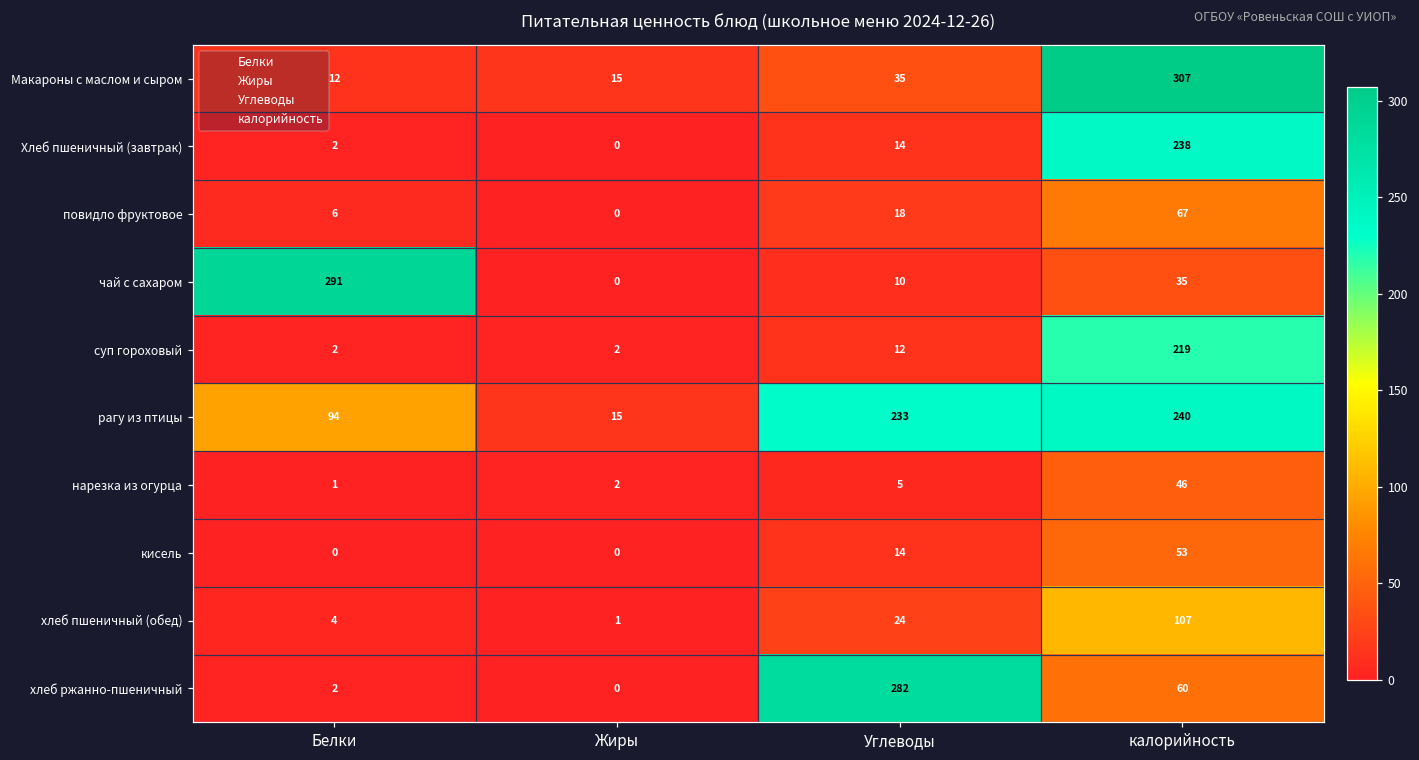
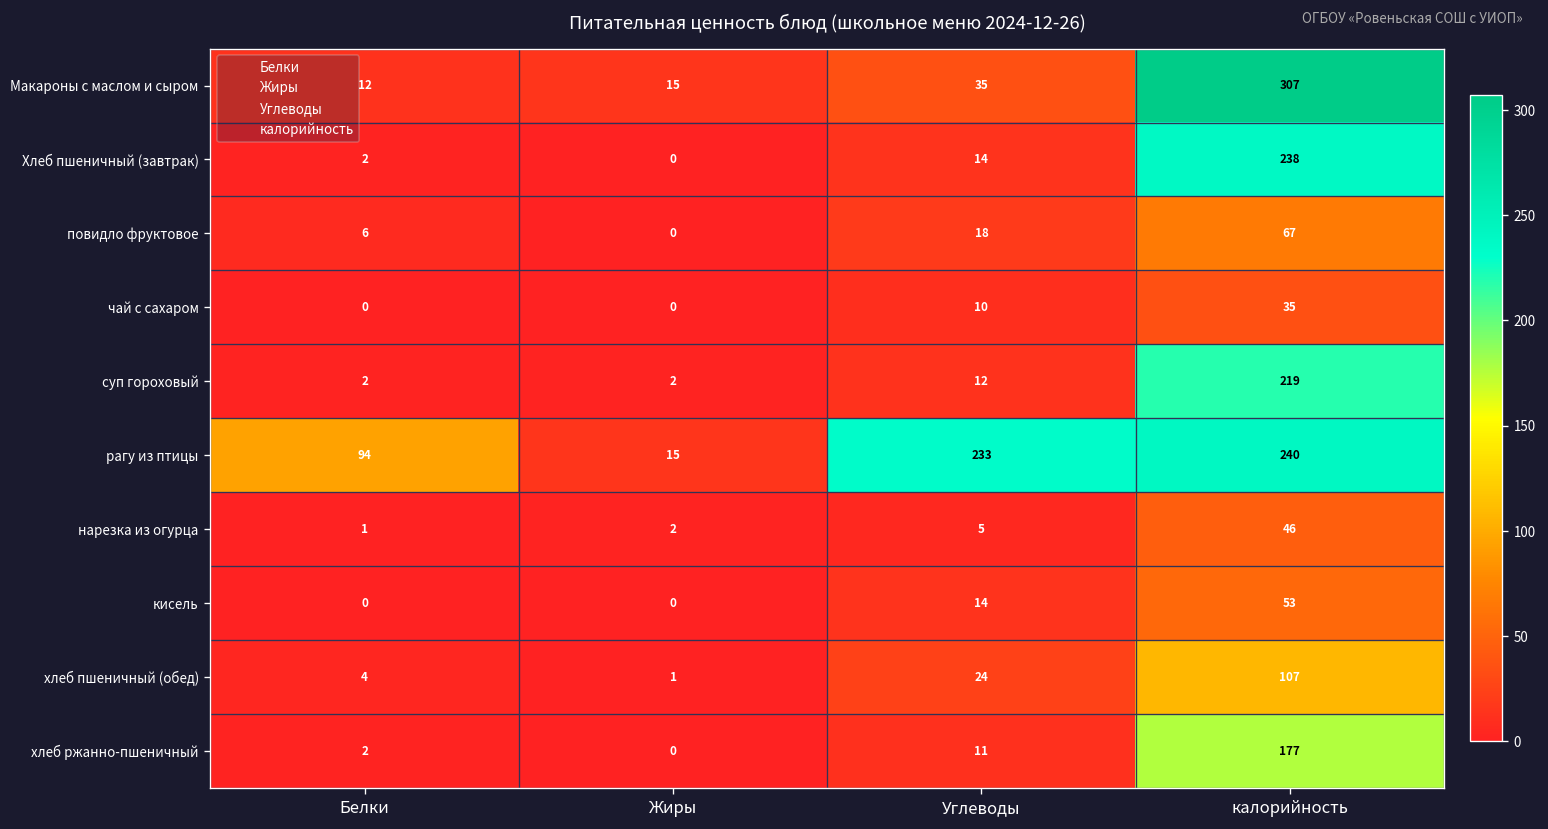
  {
    "Макароны с маслом и сыром": {
      "Жиры": 15,
      "Углеводы": 35,
      "калорийность": 307
    },
    "Хлеб пшеничный (завтрак)": {
      "Белки": 2,
      "Жиры": 0,
      "Углеводы": 14,
      "калорийность": 238
    },
    "повидло фруктовое": {
      "Белки": 6,
      "Жиры": 0,
      "Углеводы": 18,
      "калорийность": 67
    },
    "чай с сахаром": {
-     "Белки": 291,
+     "Белки": 0,
      "Жиры": 0,
      "Углеводы": 10,
      "калорийность": 35
    },
    "суп гороховый": {
      "Белки": 2,
      "Жиры": 2,
      "Углеводы": 12,
      "калорийность": 219
    },
    "рагу из птицы": {
      "Белки": 94,
      "Жиры": 15,
      "Углеводы": 233,
      "калорийность": 240
    },
    "нарезка из огурца": {
      "Белки": 1,
      "Жиры": 2,
      "Углеводы": 5,
      "калорийность": 46
    },
    "кисель": {
      "Белки": 0,
      "Жиры": 0,
      "Углеводы": 14,
      "калорийность": 53
    },
    "хлеб пшеничный (обед)": {
      "Белки": 4,
      "Жиры": 1,
      "Углеводы": 24,
      "калорийность": 107
    },
    "хлеб ржанно-пшеничный": {
      "Белки": 2,
      "Жиры": 0,
-     "Углеводы": 282,
-     "калорийность": 60
+     "Углеводы": 11,
+     "калорийность": 177
    }
  }
